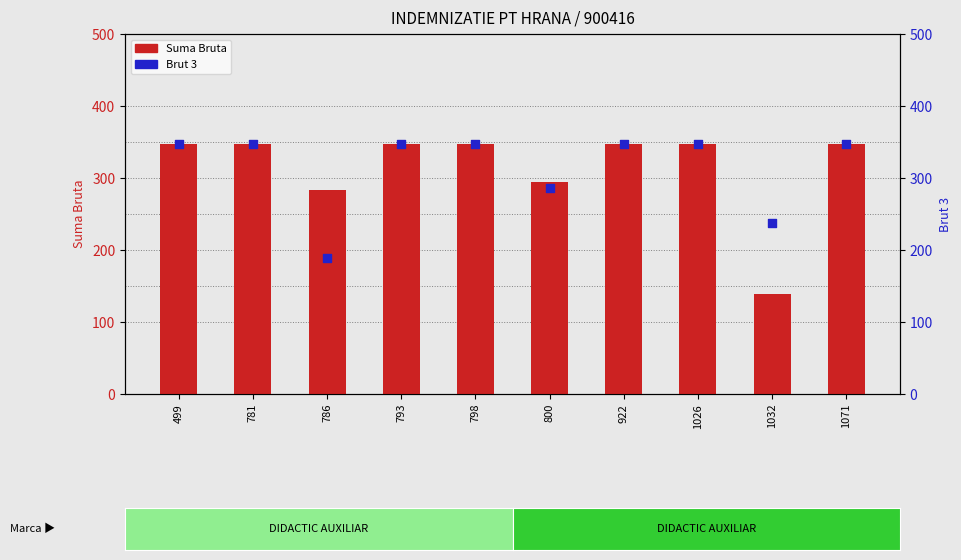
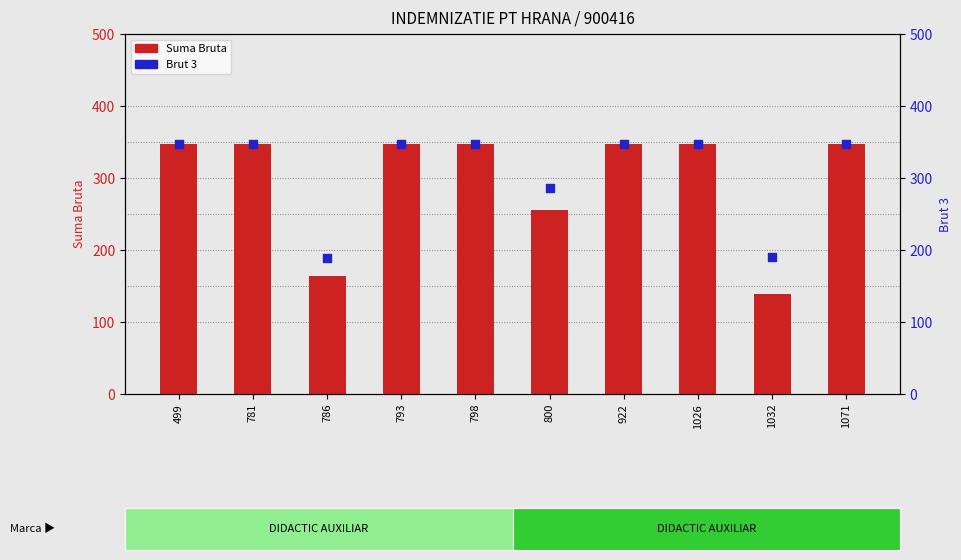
  {
    "Suma Bruta": {
      "499": 350,
      "781": 350,
-     "786": 280,
+     "786": 160,
      "793": 350,
      "798": 350,
-     "800": 300,
+     "800": 260,
      "922": 350,
      "1026": 350,
      "1032": 140,
      "1071": 350
    },
    "Brut 3": {
-     "1032": 240
+     "1032": 190
    }
  }
